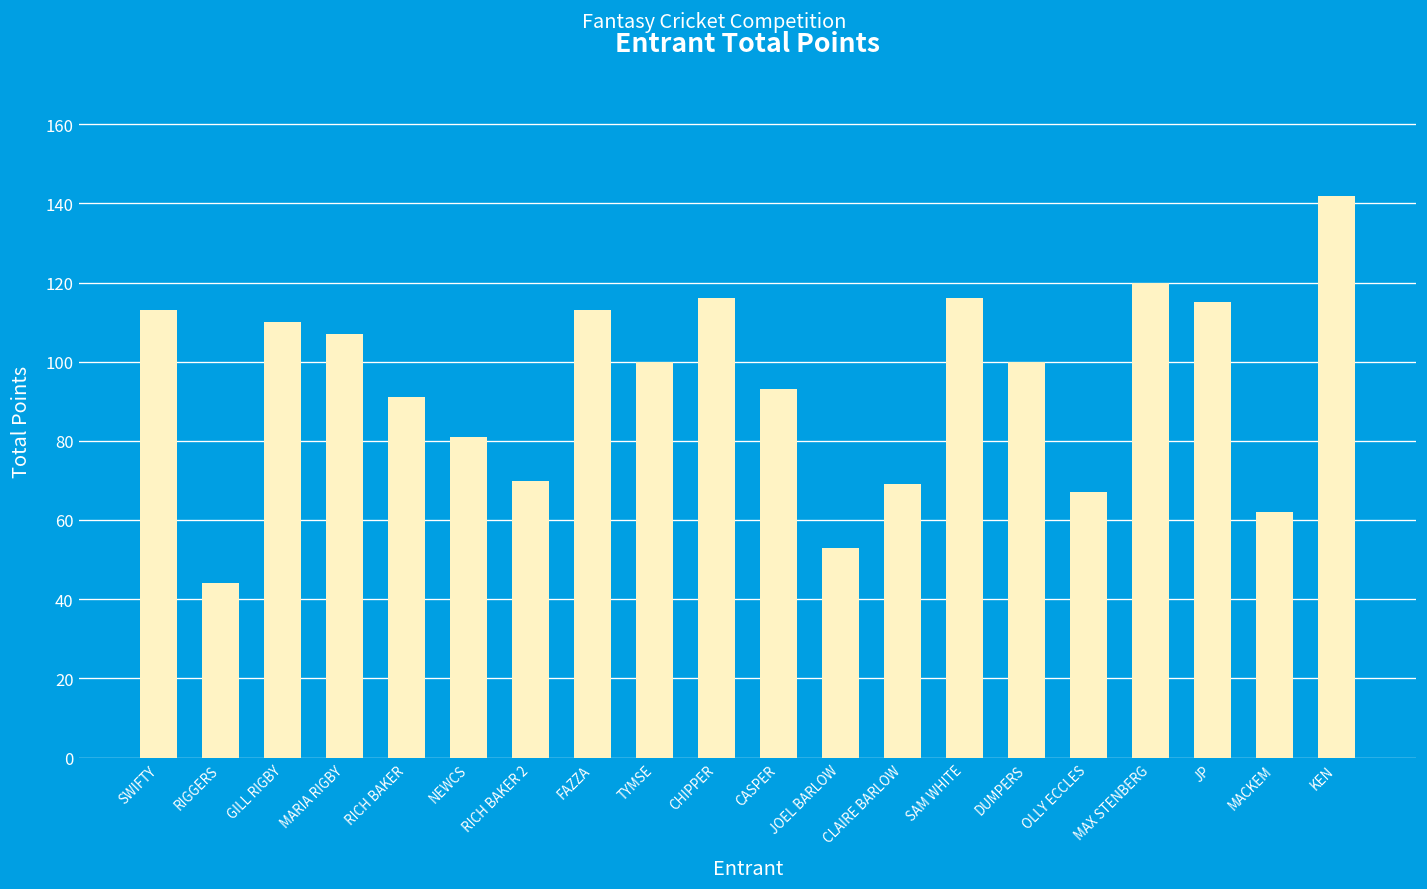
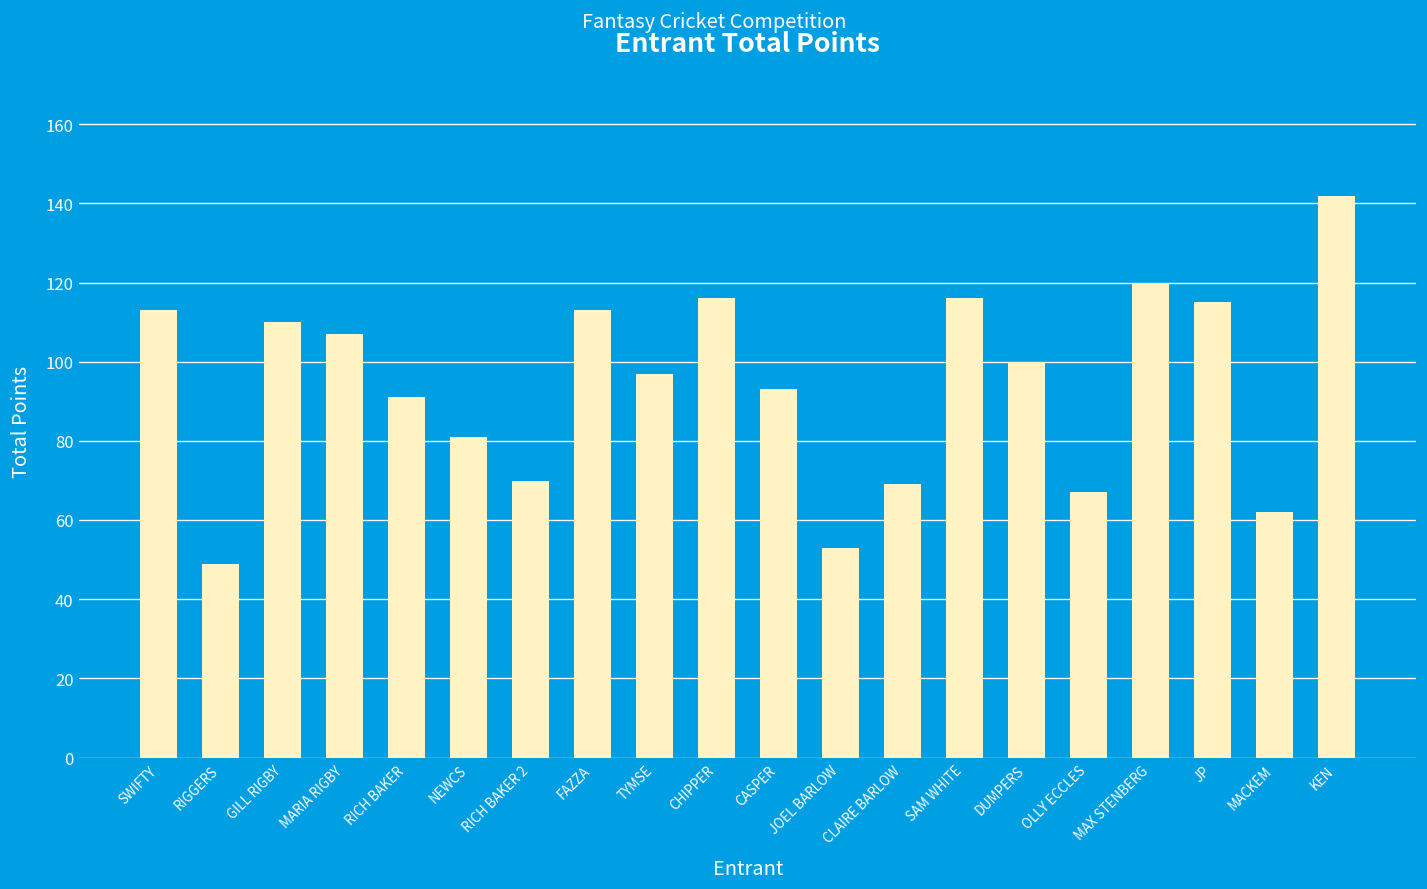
  {
    "SWIFTY": 113,
-   "RIGGERS": 44,
+   "RIGGERS": 49,
    "GILL RIGBY": 110,
    "MARIA RIGBY": 107,
    "RICH BAKER": 91,
    "NEWCS": 81,
    "RICH BAKER 2": 70,
    "FAZZA": 113,
-   "TYMSE": 100,
+   "TYMSE": 97,
    "CHIPPER": 116,
    "CASPER": 93,
    "JOEL BARLOW": 53,
    "CLAIRE BARLOW": 69,
    "SAM WHITE": 116,
    "DUMPERS": 100,
    "OLLY ECCLES": 67,
    "MAX STENBERG": 120,
    "JP": 115,
    "MACKEM": 62,
    "KEN": 142
  }
